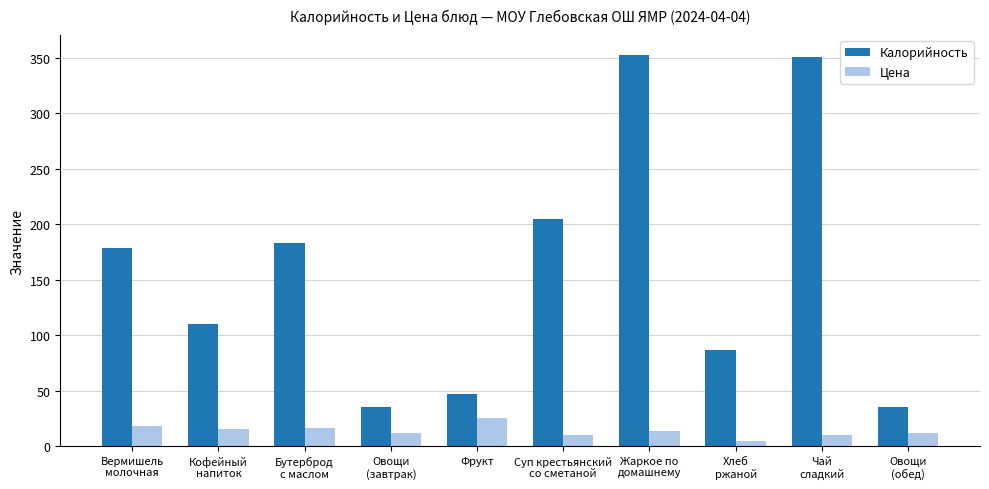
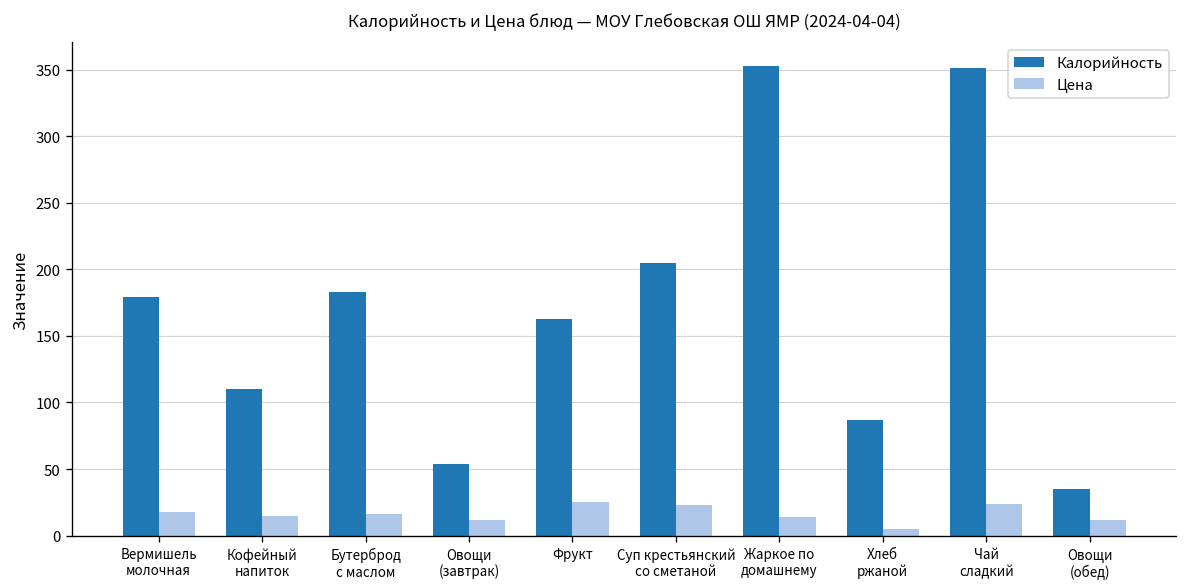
  {
    "Калорийность": {
      "Вермишель молочная": 179,
      "Кофейный напиток": 110,
      "Бутерброд с маслом": 183,
-     "Овощи (завтрак)": 35,
-     "Фрукт": 47,
+     "Овощи (завтрак)": 54,
+     "Фрукт": 163,
      "Суп крестьянский со сметаной": 205,
      "Жаркое по домашнему": 353,
      "Хлеб ржаной": 87,
      "Чай сладкий": 351,
      "Овощи (обед)": 35
    },
    "Цена": {
      "Вермишель молочная": 18,
      "Кофейный напиток": 15,
      "Бутерброд с маслом": 16,
      "Овощи (завтрак)": 12,
      "Фрукт": 25,
-     "Суп крестьянский со сметаной": 10,
+     "Суп крестьянский со сметаной": 23,
      "Жаркое по домашнему": 14,
      "Хлеб ржаной": 5,
-     "Чай сладкий": 10,
+     "Чай сладкий": 24,
      "Овощи (обед)": 12
    }
  }
